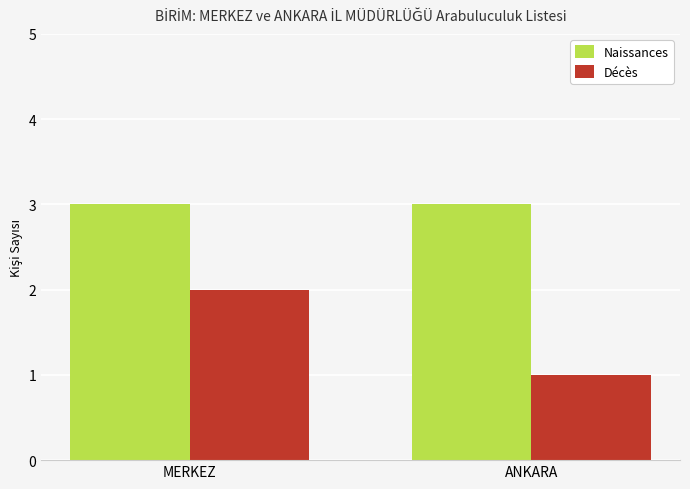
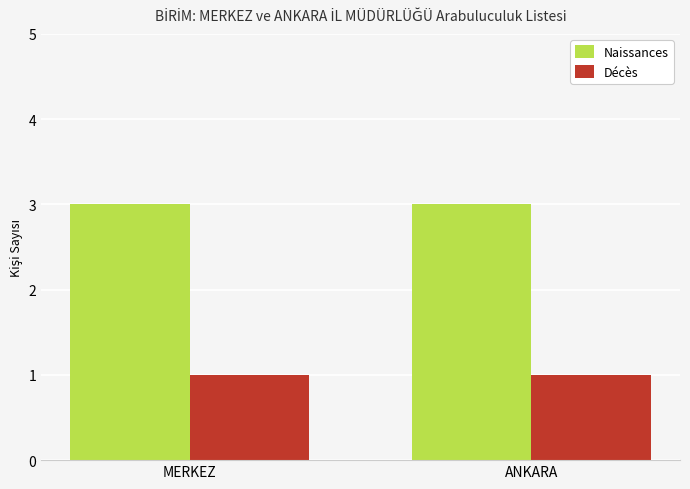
  {
    "Naissances": {
      "MERKEZ": 3,
      "ANKARA": 3
    },
    "Décès": {
-     "MERKEZ": 2,
+     "MERKEZ": 1,
      "ANKARA": 1
    }
  }
